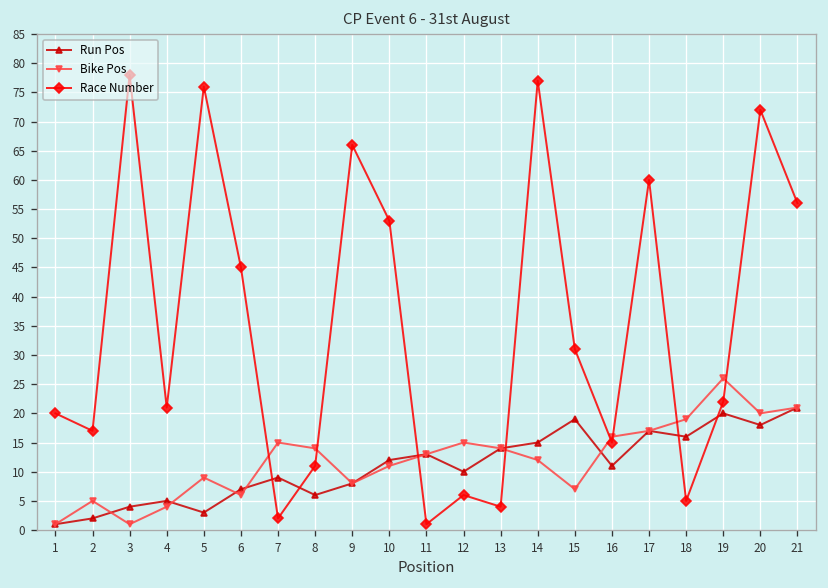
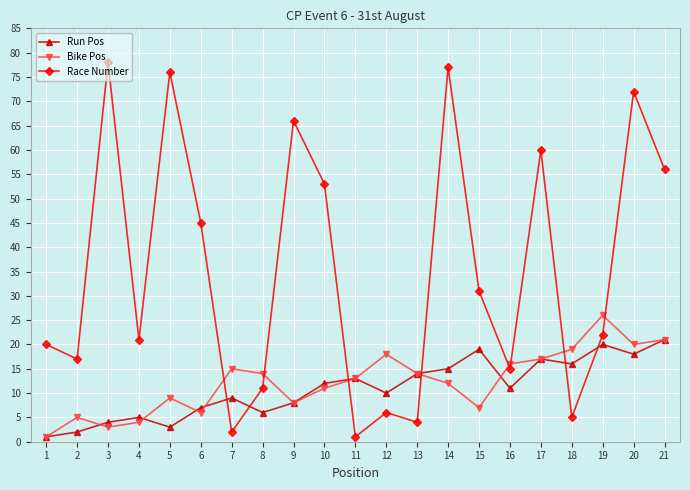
  {
    "Bike Pos": {
      "2": 5,
-     "3": 1,
+     "3": 3,
      "4": 4,
      "5": 9,
      "6": 6,
      "7": 15,
      "8": 14,
      "10": 11,
-     "12": 15,
+     "12": 18,
      "14": 12,
      "15": 7,
      "16": 16,
      "18": 19,
      "19": 26,
      "20": 20
    }
  }
